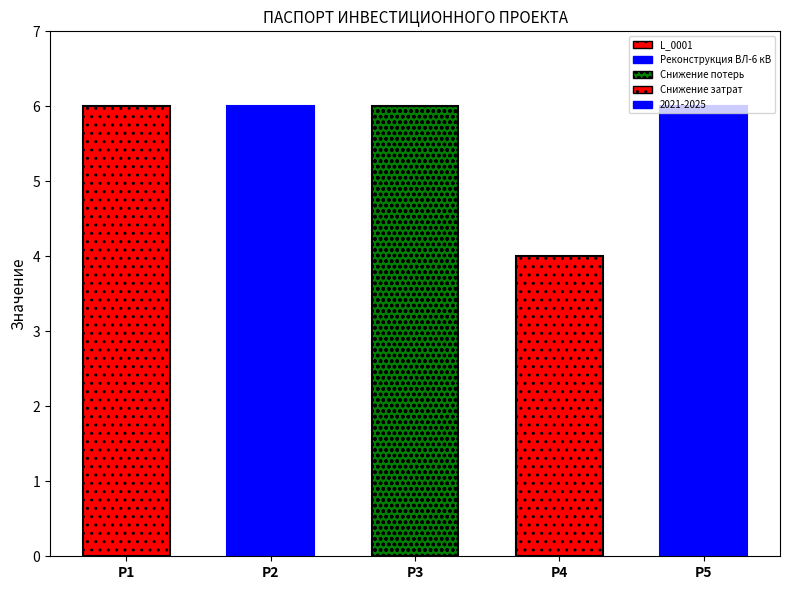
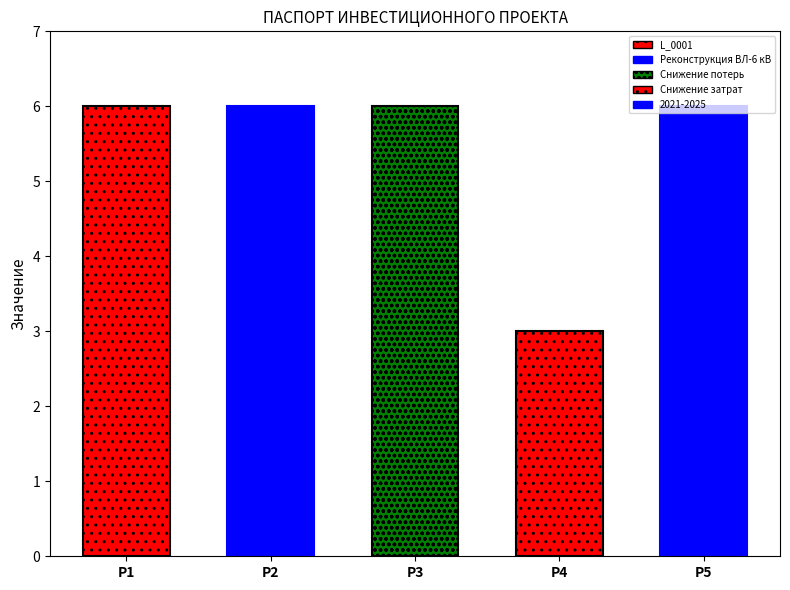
  {
    "P1": 6,
    "P2": 6,
    "P3": 6,
-   "P4": 4
+   "P4": 3
  }
